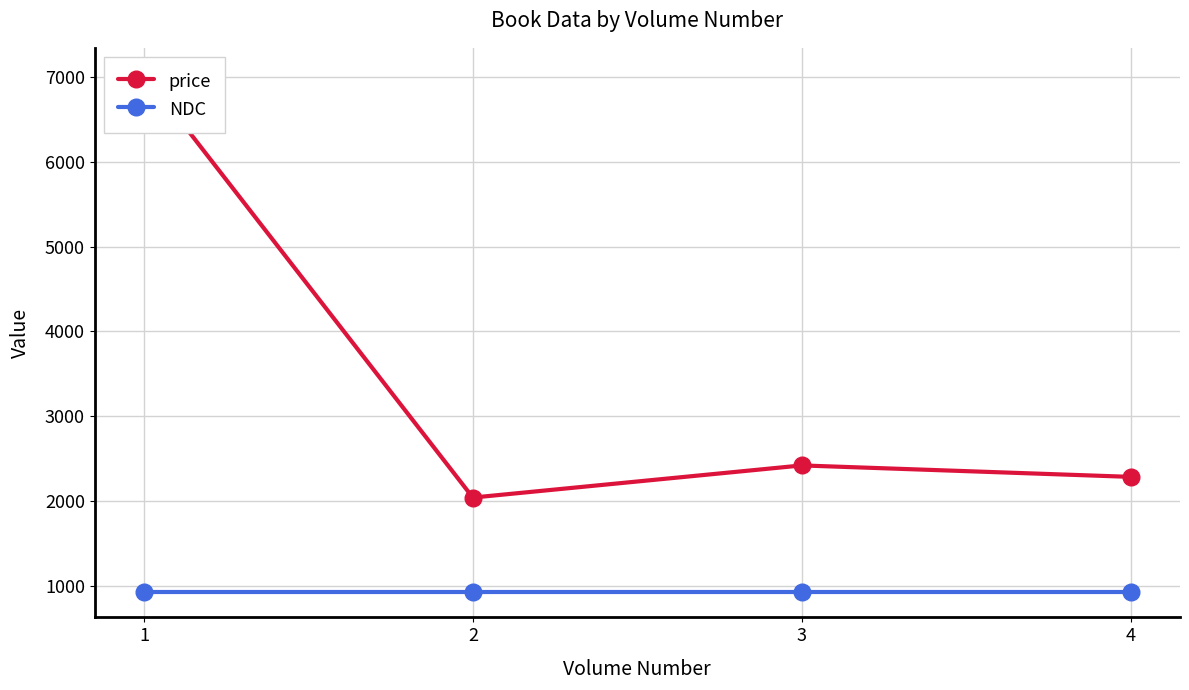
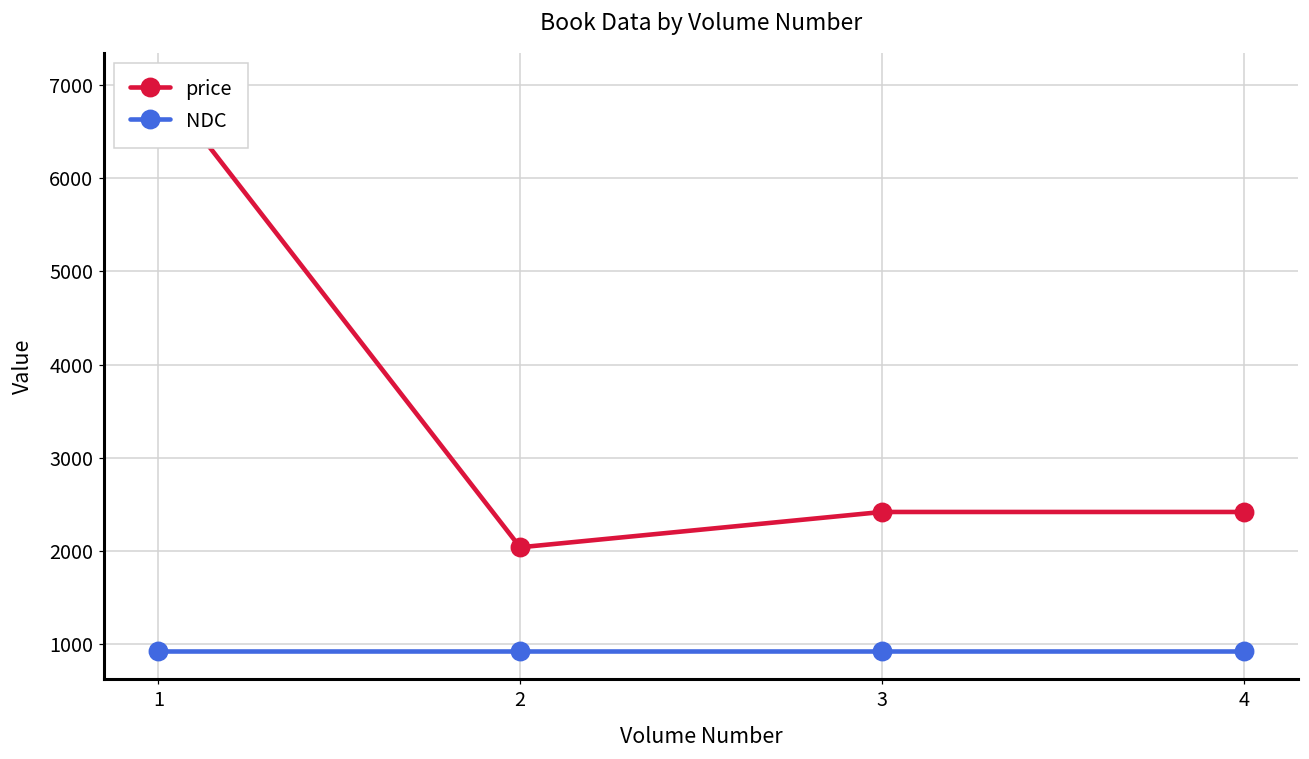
  {
    "price": {
      "2": 2000,
      "3": 2400,
-     "4": 2300
+     "4": 2400
    },
    "NDC": {
      "1": 900,
      "2": 900,
      "3": 900,
      "4": 900
    }
  }
